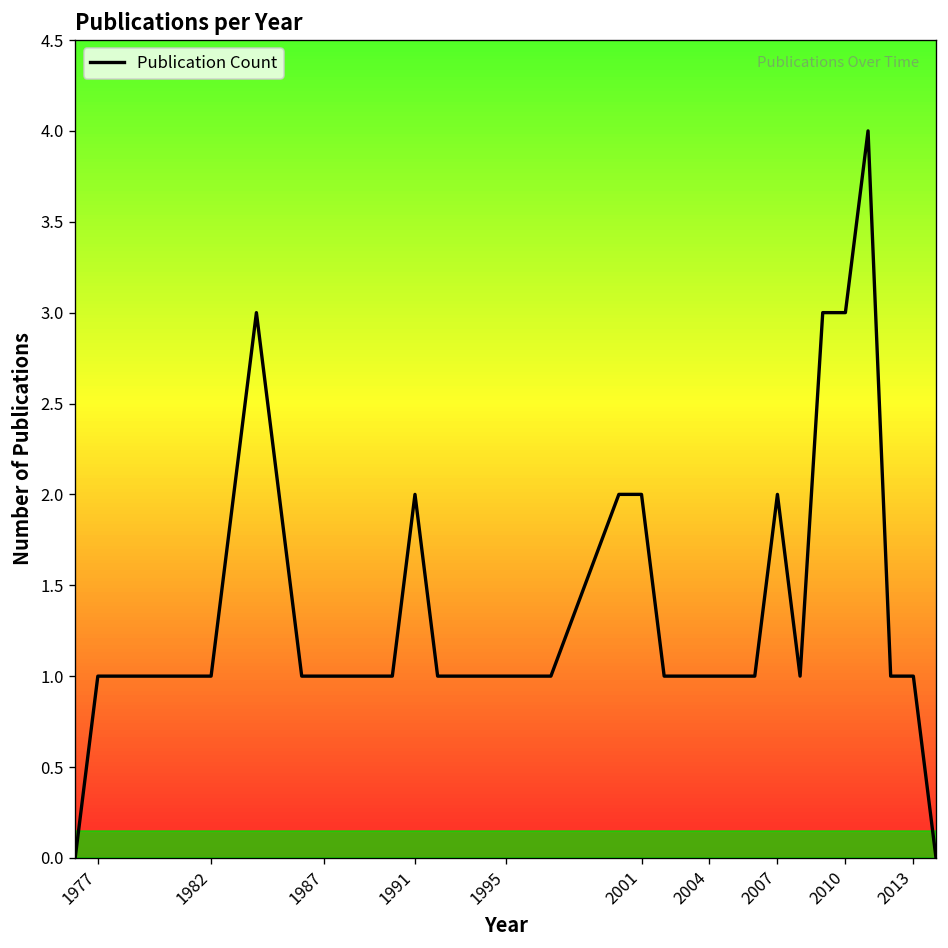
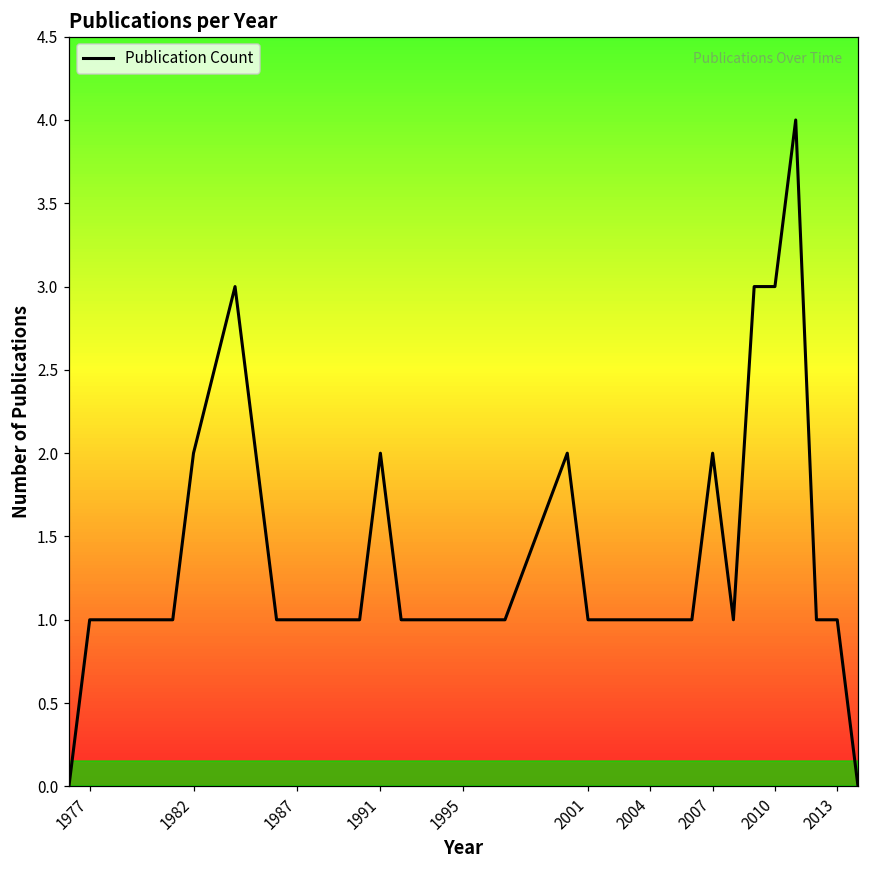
  {
    "1977": 1,
-   "1982": 1,
+   "1982": 2,
    "1987": 1,
    "1991": 2,
    "1995": 1,
-   "2001": 2,
+   "2001": 1,
    "2004": 1,
    "2007": 2,
    "2010": 3,
    "2013": 1
  }
